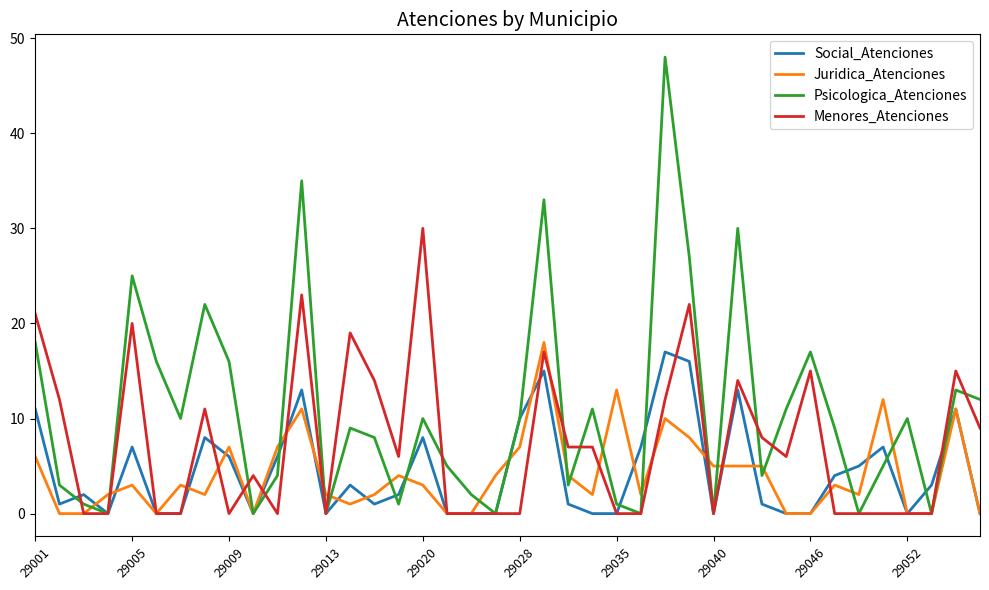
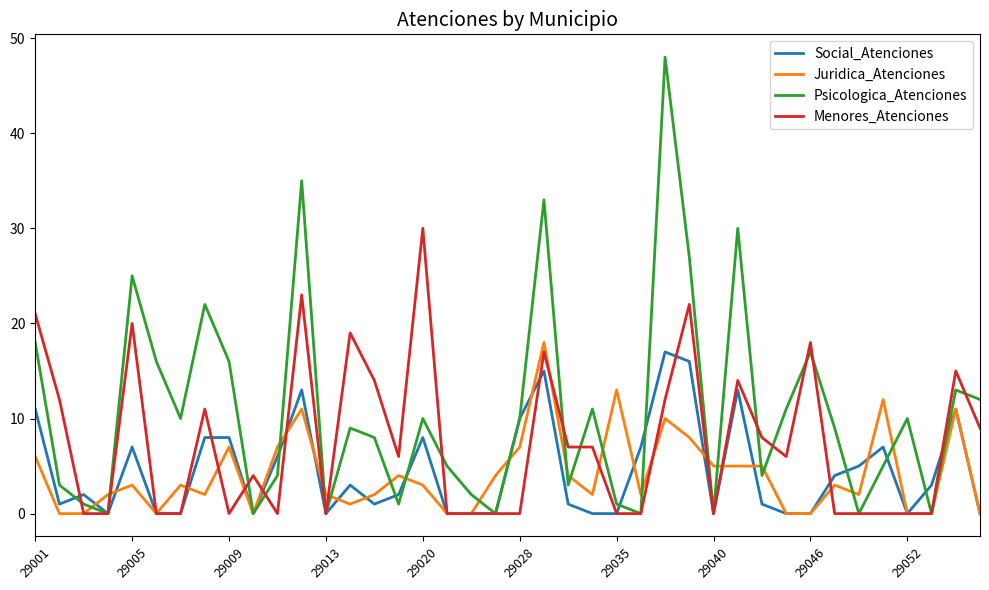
  {
    "Social_Atenciones": {
      "29001": 11,
      "29005": 7,
-     "29009": 6,
+     "29009": 8,
      "29020": 8
    },
    "Juridica_Atenciones": {
      "29001": 6,
      "29005": 3,
      "29009": 7,
      "29013": 2,
      "29020": 3,
      "29028": 7,
      "29035": 13,
      "29040": 5
    },
    "Psicologica_Atenciones": {
      "29001": 18,
      "29005": 25,
      "29009": 16,
      "29020": 10,
      "29035": 1,
      "29046": 17,
      "29052": 10
    },
    "Menores_Atenciones": {
      "29001": 21,
      "29005": 20,
      "29009": 0,
      "29020": 30,
      "29028": 0,
-     "29046": 15
+     "29046": 18
    }
  }
